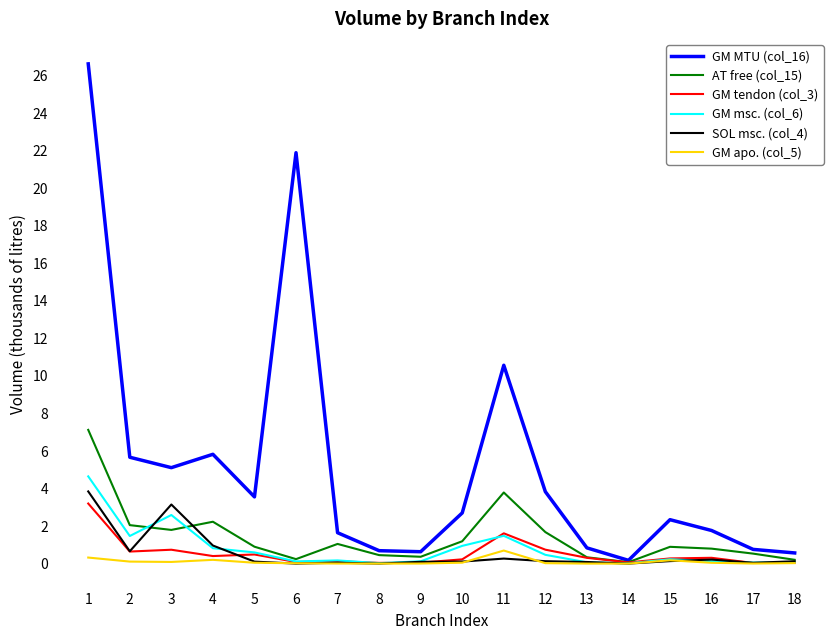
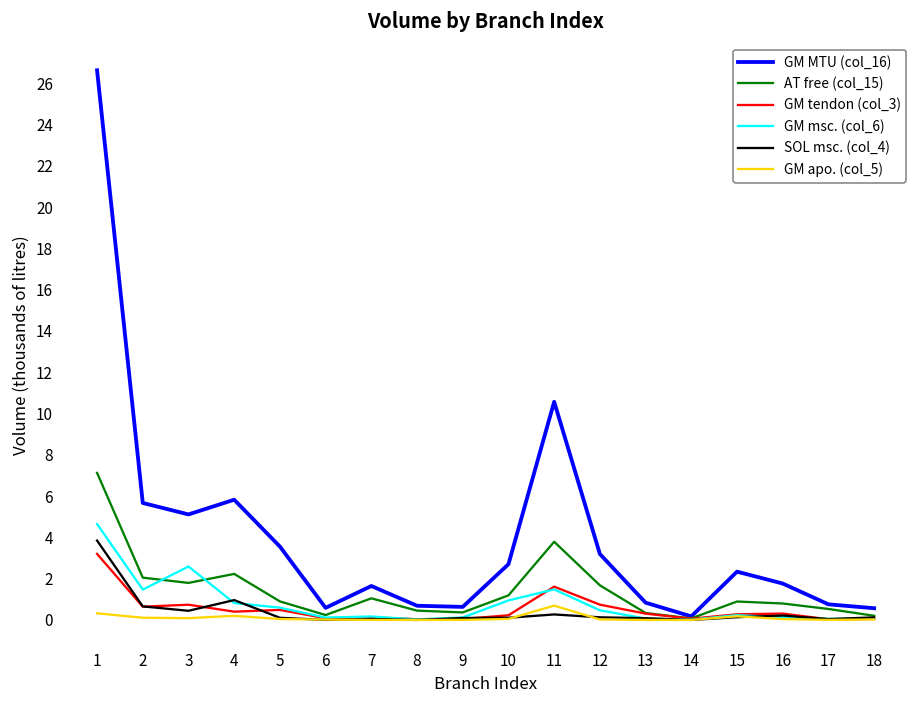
  {
    "GM MTU (col_16)": {
      "1": 26.6,
      "2": 5.7,
      "3": 5.1,
      "4": 5.8,
      "5": 3.6,
-     "6": 21.9,
+     "6": 0.6,
      "7": 1.6,
      "8": 0.7,
      "9": 0.6,
      "10": 2.7,
      "11": 10.6,
-     "12": 3.8,
+     "12": 3.2,
      "13": 0.8,
      "15": 2.3,
      "16": 1.8,
      "17": 0.8,
      "18": 0.6
    },
    "AT free (col_15)": {
      "1": 7.1,
      "2": 2.1,
      "3": 1.8,
      "4": 2.2,
      "5": 0.9,
      "7": 1.0,
      "8": 0.5,
      "9": 0.4,
      "10": 1.2,
      "11": 3.8,
      "12": 1.7,
      "15": 0.9,
      "16": 0.8,
      "17": 0.5
    },
    "GM tendon (col_3)": {
      "1": 3.2,
      "3": 0.7,
      "4": 0.4,
      "12": 0.7
    },
    "GM msc. (col_6)": {
      "1": 4.6,
      "2": 1.5,
      "3": 2.6,
      "4": 0.8,
      "10": 0.9,
      "12": 0.5
    },
    "SOL msc. (col_4)": {
      "1": 3.8,
-     "3": 3.1,
+     "3": 0.4,
      "4": 1.0,
      "11": 0.3
    },
    "GM apo. (col_5)": {
      "1": 0.3,
      "2": 0.1,
      "3": 0.1,
      "4": 0.2,
      "11": 0.7
    }
  }
